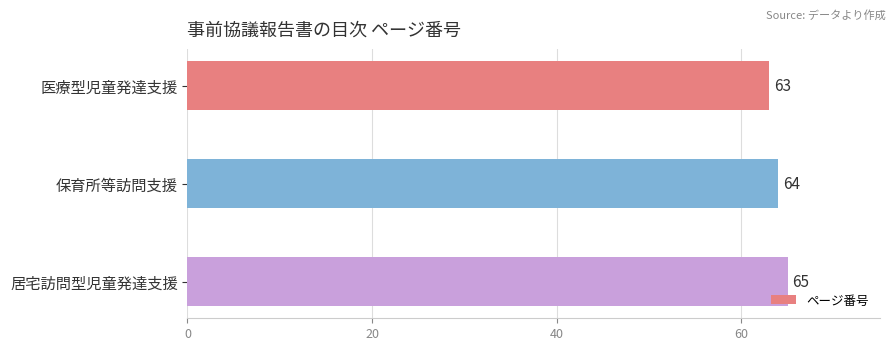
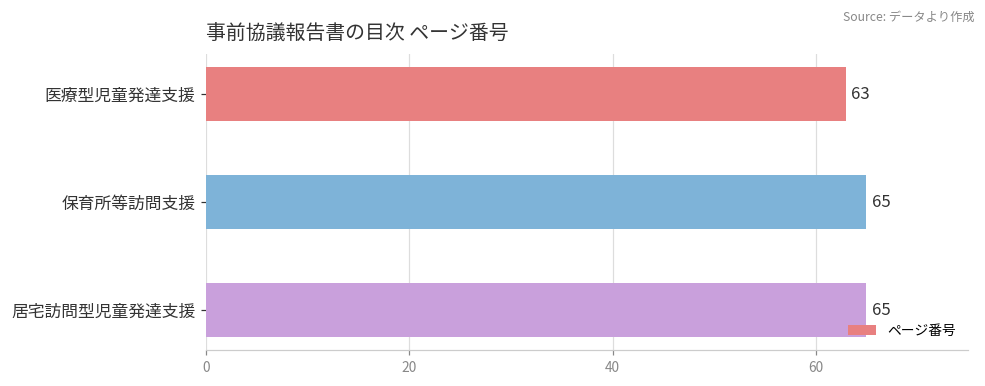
  {
    "医療型児童発達支援": 63,
-   "保育所等訪問支援": 64,
+   "保育所等訪問支援": 65,
    "居宅訪問型児童発達支援": 65
  }
